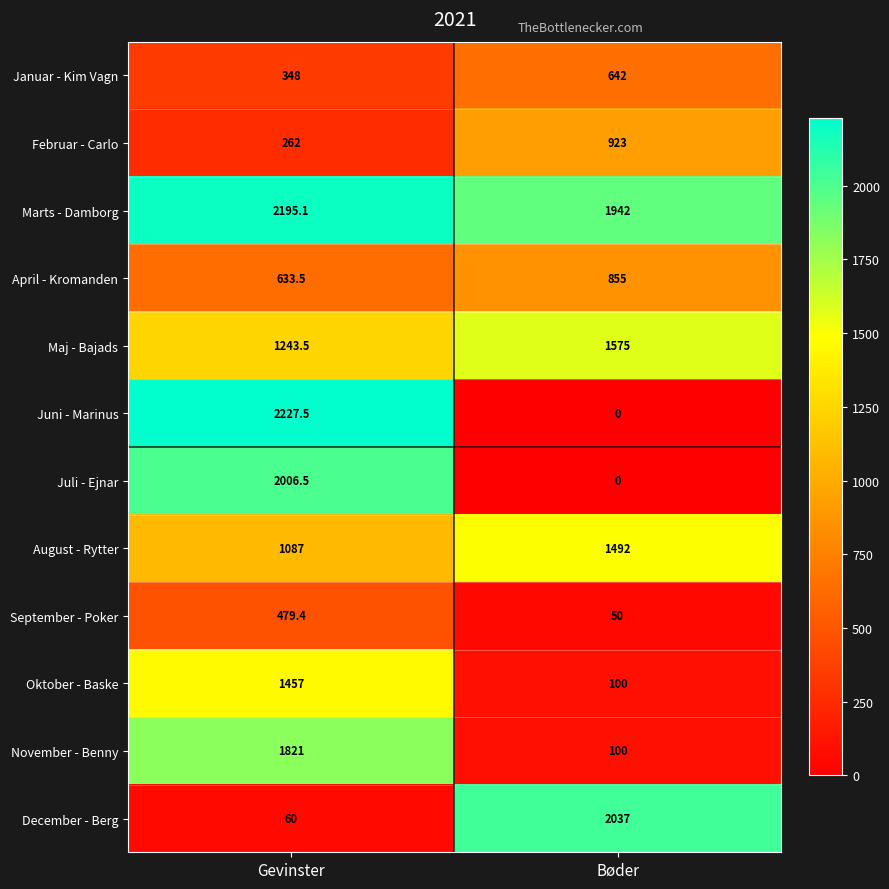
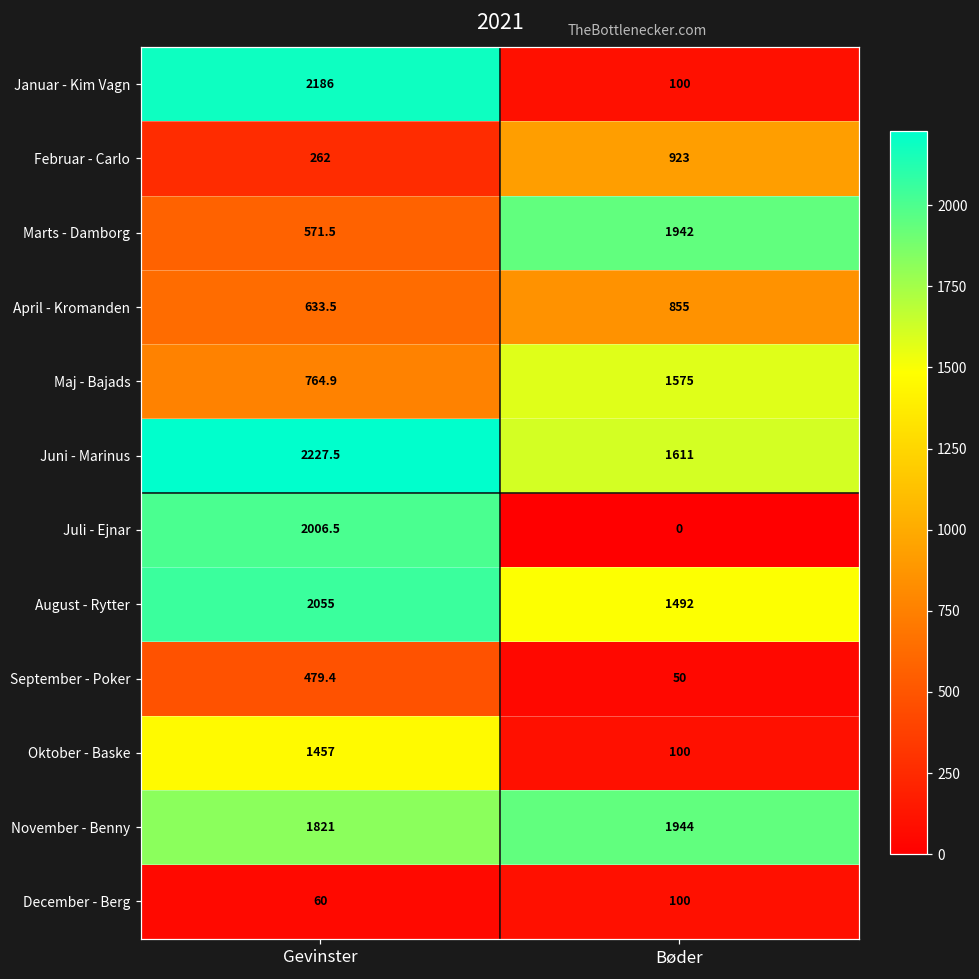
  {
    "Januar - Kim Vagn": {
-     "Gevinster": 348,
-     "Bøder": 642
+     "Gevinster": 2186,
+     "Bøder": 100
    },
    "Februar - Carlo": {
      "Gevinster": 262,
      "Bøder": 923
    },
    "Marts - Damborg": {
-     "Gevinster": 2195.1,
+     "Gevinster": 571.5,
      "Bøder": 1942
    },
    "April - Kromanden": {
      "Gevinster": 633.5,
      "Bøder": 855
    },
    "Maj - Bajads": {
-     "Gevinster": 1243.5,
+     "Gevinster": 764.9,
      "Bøder": 1575
    },
    "Juni - Marinus": {
      "Gevinster": 2227.5,
-     "Bøder": 0
+     "Bøder": 1611
    },
    "Juli - Ejnar": {
      "Gevinster": 2006.5,
      "Bøder": 0
    },
    "August - Rytter": {
-     "Gevinster": 1087,
+     "Gevinster": 2055,
      "Bøder": 1492
    },
    "September - Poker": {
      "Gevinster": 479.4,
      "Bøder": 50
    },
    "Oktober - Baske": {
      "Gevinster": 1457,
      "Bøder": 100
    },
    "November - Benny": {
      "Gevinster": 1821,
-     "Bøder": 100
+     "Bøder": 1944
    },
    "December - Berg": {
      "Gevinster": 60,
-     "Bøder": 2037
+     "Bøder": 100
    }
  }
